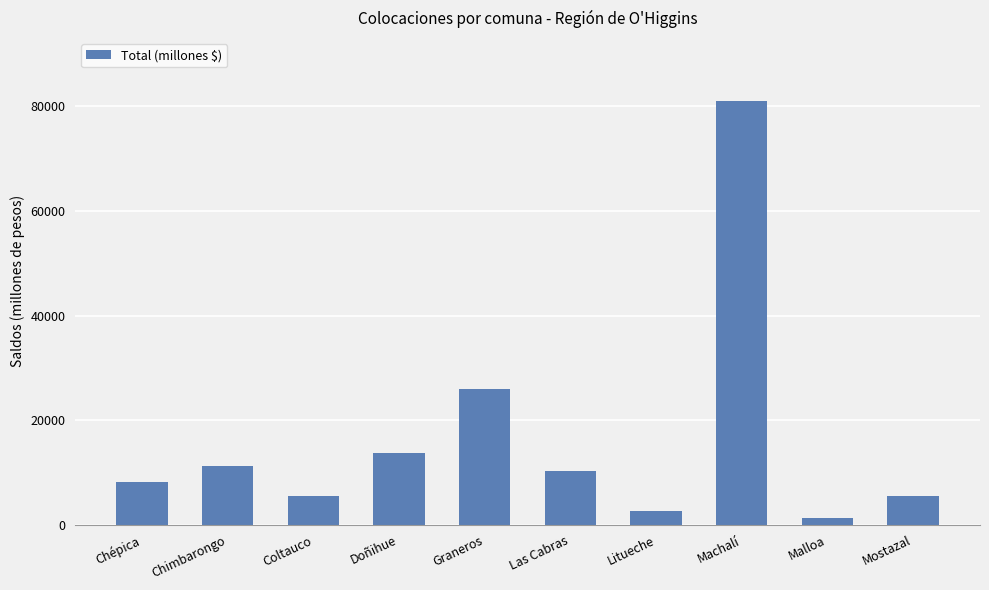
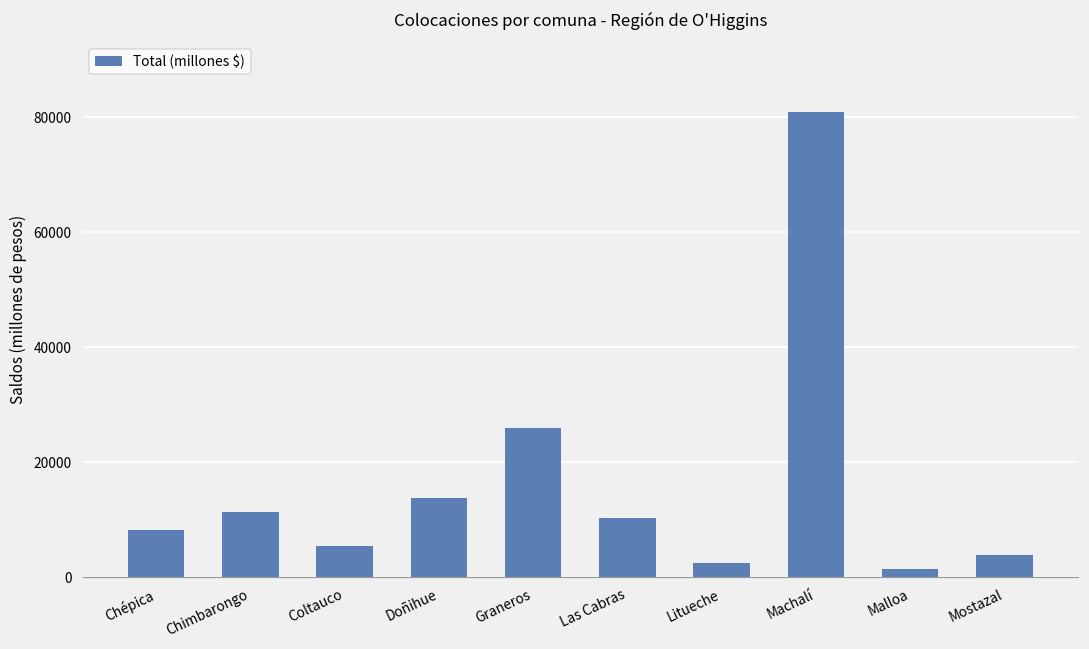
  {
    "Chépica": 8000,
    "Chimbarongo": 11000,
    "Coltauco": 5000,
    "Doñihue": 14000,
    "Graneros": 26000,
    "Las Cabras": 10000,
    "Litueche": 3000,
    "Machalí": 81000,
    "Malloa": 1000,
-   "Mostazal": 6000
+   "Mostazal": 4000
  }
